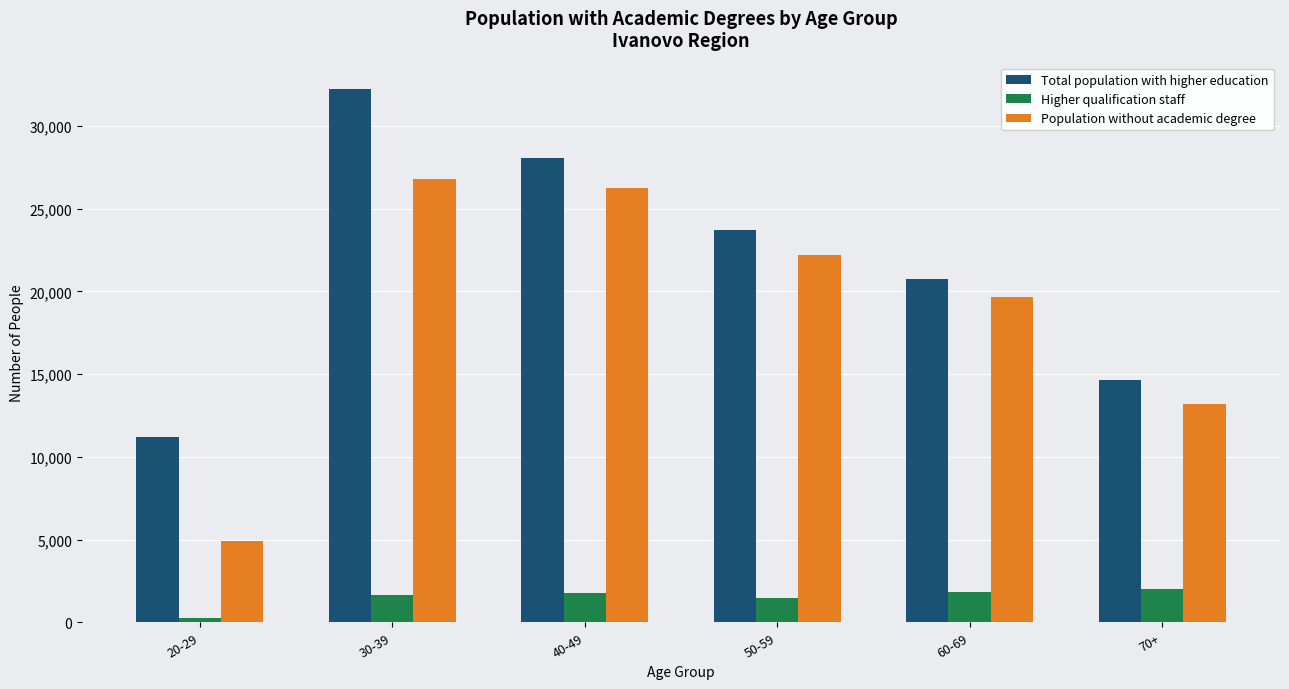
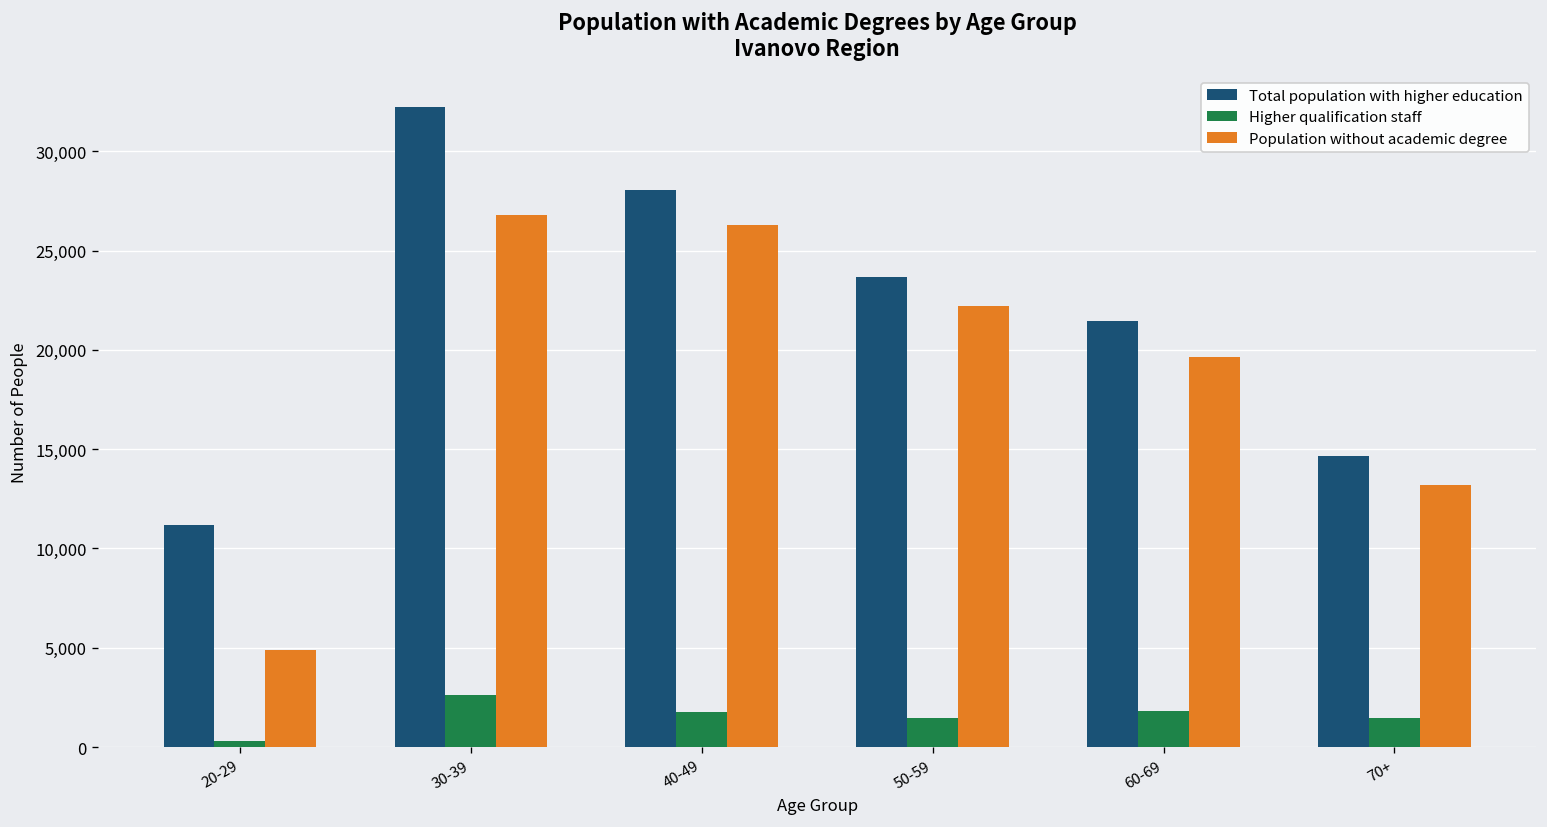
  {
    "Total population with higher education": {
      "20-29": "11,200",
      "30-39": "32,200",
      "40-49": "28,100",
      "50-59": "23,700",
-     "60-69": "20,800",
+     "60-69": "21,500",
      "70+": "14,700"
    },
    "Higher qualification staff": {
      "20-29": "300",
-     "30-39": "1,600",
+     "30-39": "2,600",
      "40-49": "1,800",
      "50-59": "1,500",
      "60-69": "1,800",
-     "70+": "2,000"
+     "70+": "1,500"
    },
    "Population without academic degree": {
      "20-29": "4,900",
      "30-39": "26,800",
      "40-49": "26,300",
      "50-59": "22,200",
      "60-69": "19,700",
      "70+": "13,200"
    }
  }
